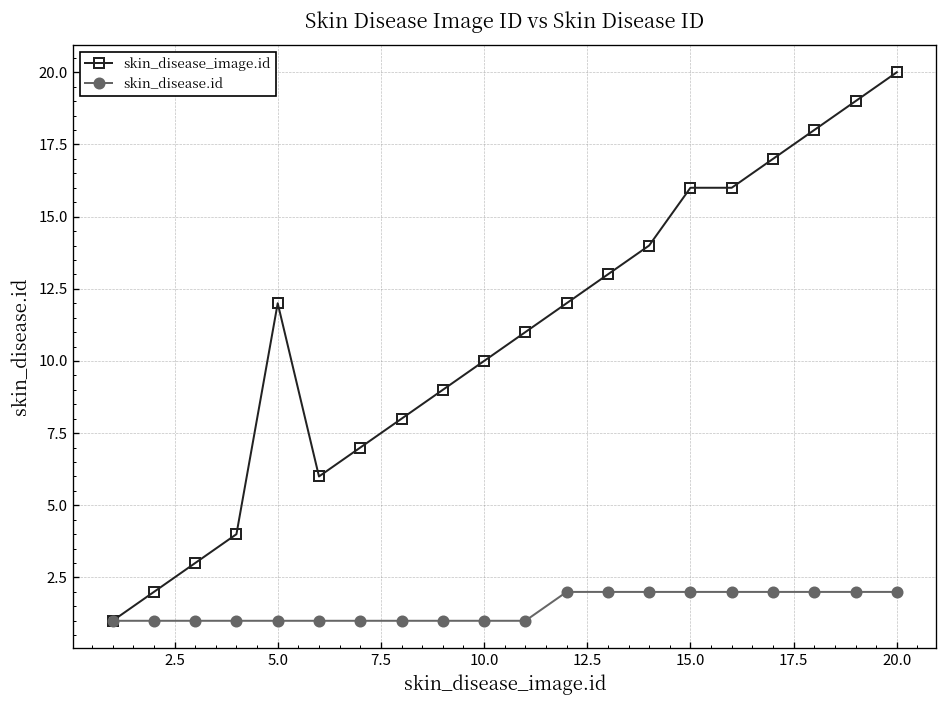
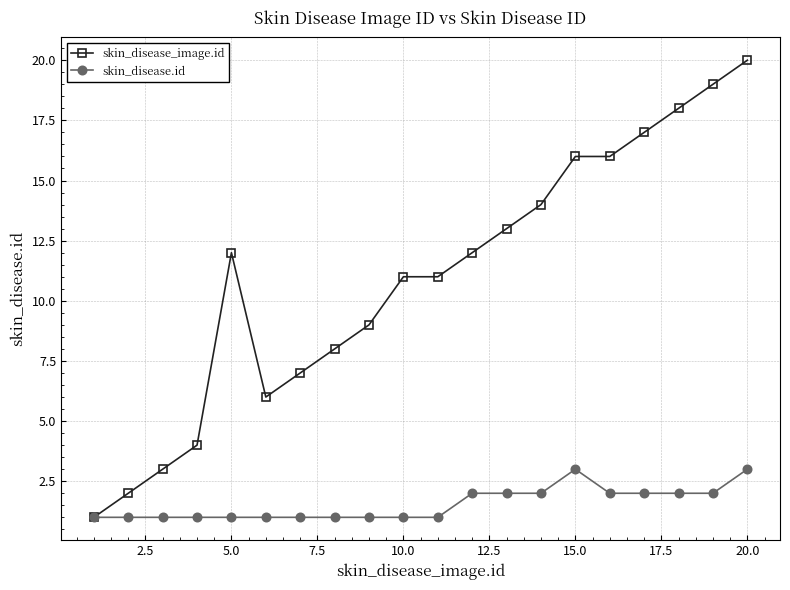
  {
    "skin_disease_image.id": {
      "5.0": 12,
-     "10.0": 10,
+     "10.0": 11,
      "15.0": 16,
      "20.0": 20
    },
    "skin_disease.id": {
      "5.0": 1,
      "10.0": 1,
-     "15.0": 2,
-     "20.0": 2
+     "15.0": 3,
+     "20.0": 3
    }
  }
